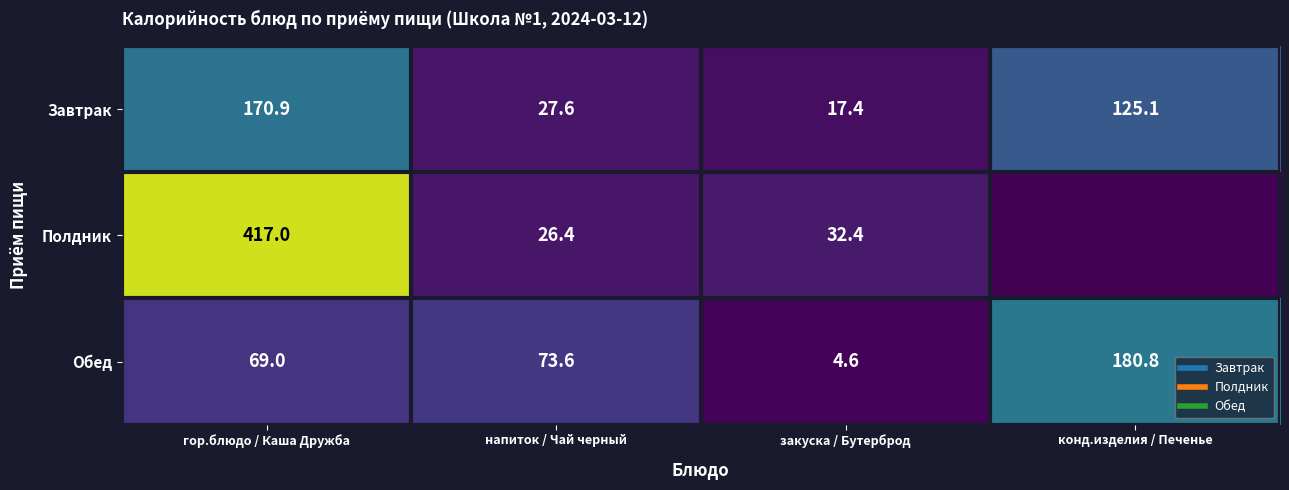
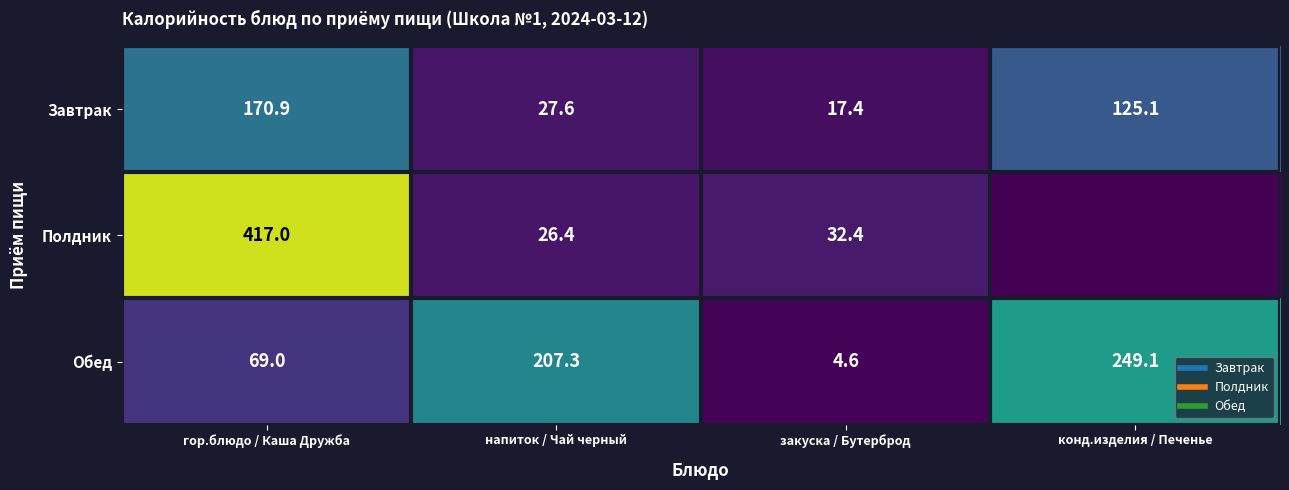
  {
    "Завтрак": {
      "гор.блюдо / Каша Дружба": 170.9,
      "напиток / Чай черный": 27.6,
      "закуска / Бутерброд": 17.4,
      "конд.изделия / Печенье": 125.1
    },
    "Полдник": {
      "гор.блюдо / Каша Дружба": 417.0,
      "напиток / Чай черный": 26.4,
      "закуска / Бутерброд": 32.4
    },
    "Обед": {
      "гор.блюдо / Каша Дружба": 69.0,
-     "напиток / Чай черный": 73.6,
+     "напиток / Чай черный": 207.3,
      "закуска / Бутерброд": 4.6,
-     "конд.изделия / Печенье": 180.8
+     "конд.изделия / Печенье": 249.1
    }
  }
